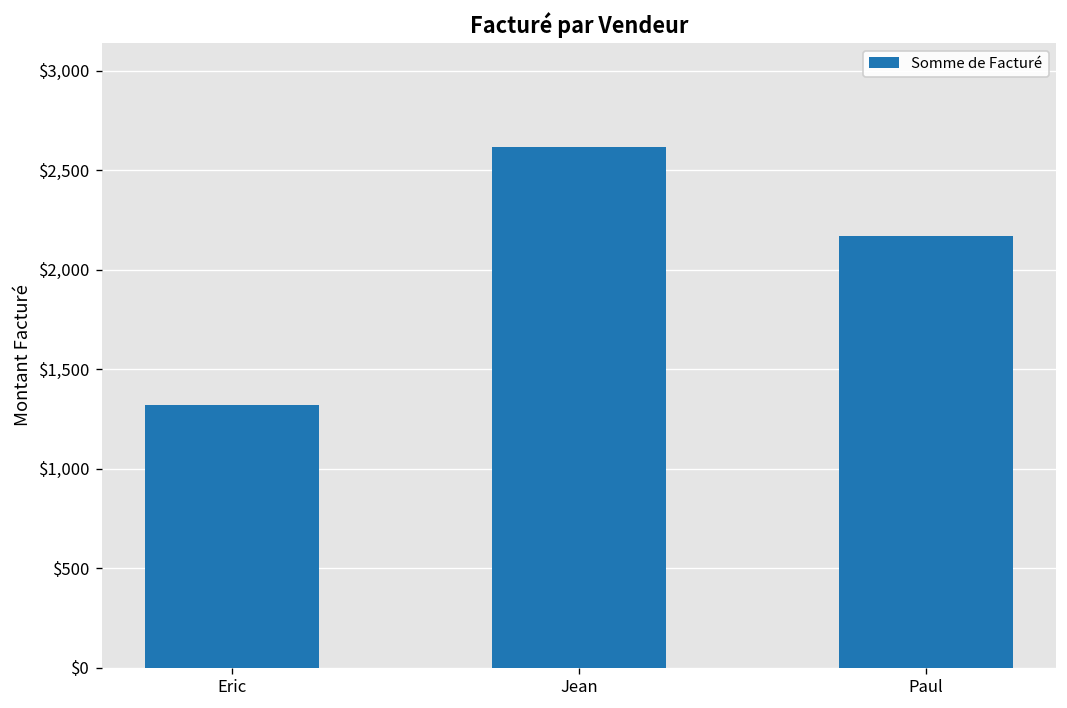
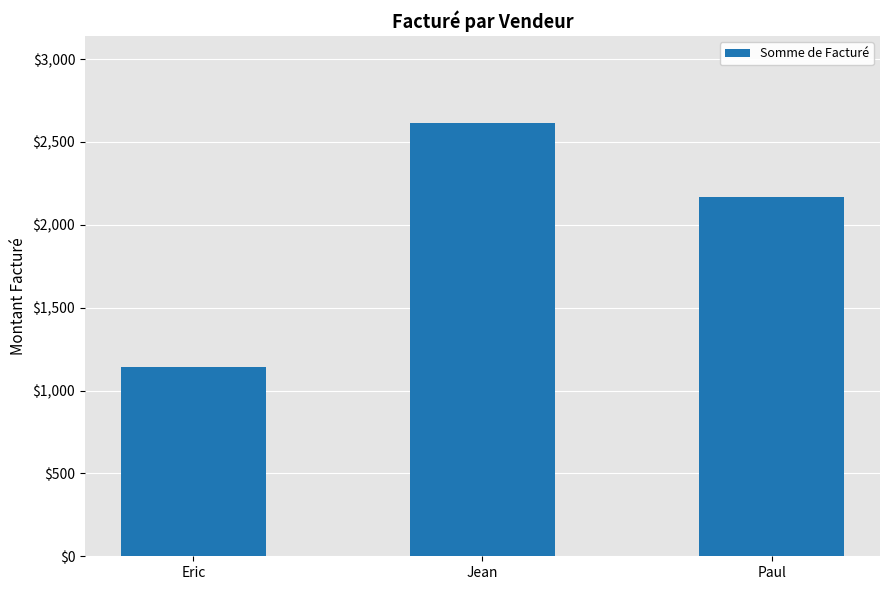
  {
-   "Eric": "$1,320",
+   "Eric": "$1,140",
    "Jean": "$2,620",
    "Paul": "$2,170"
  }
